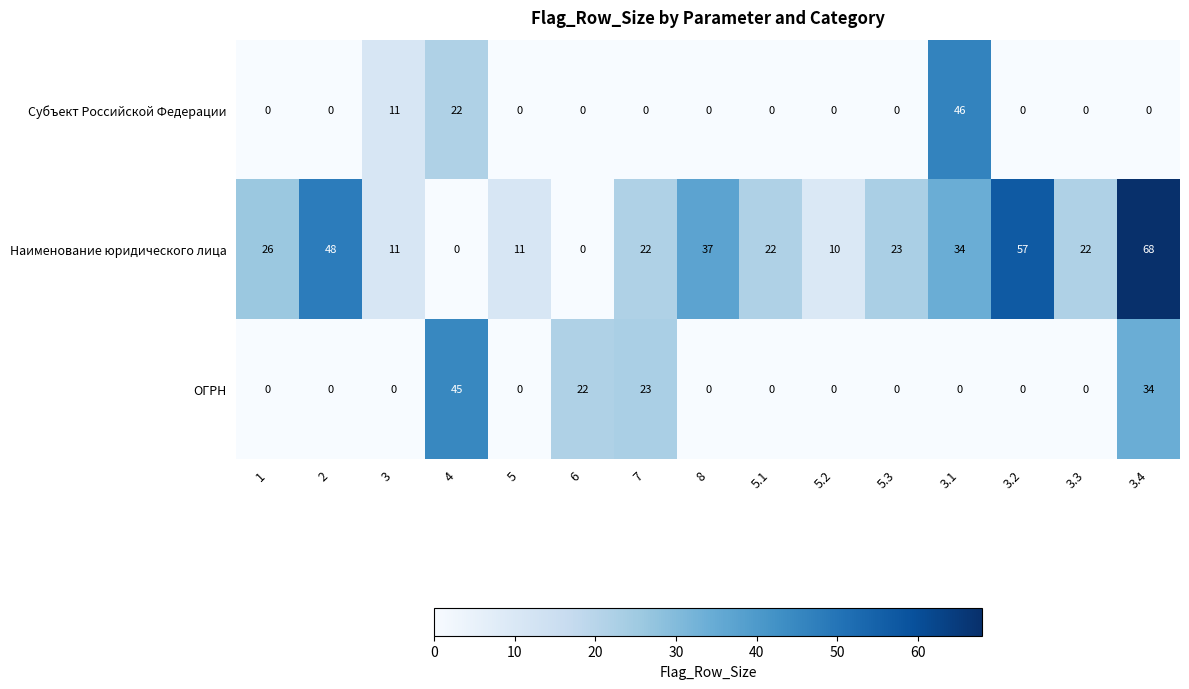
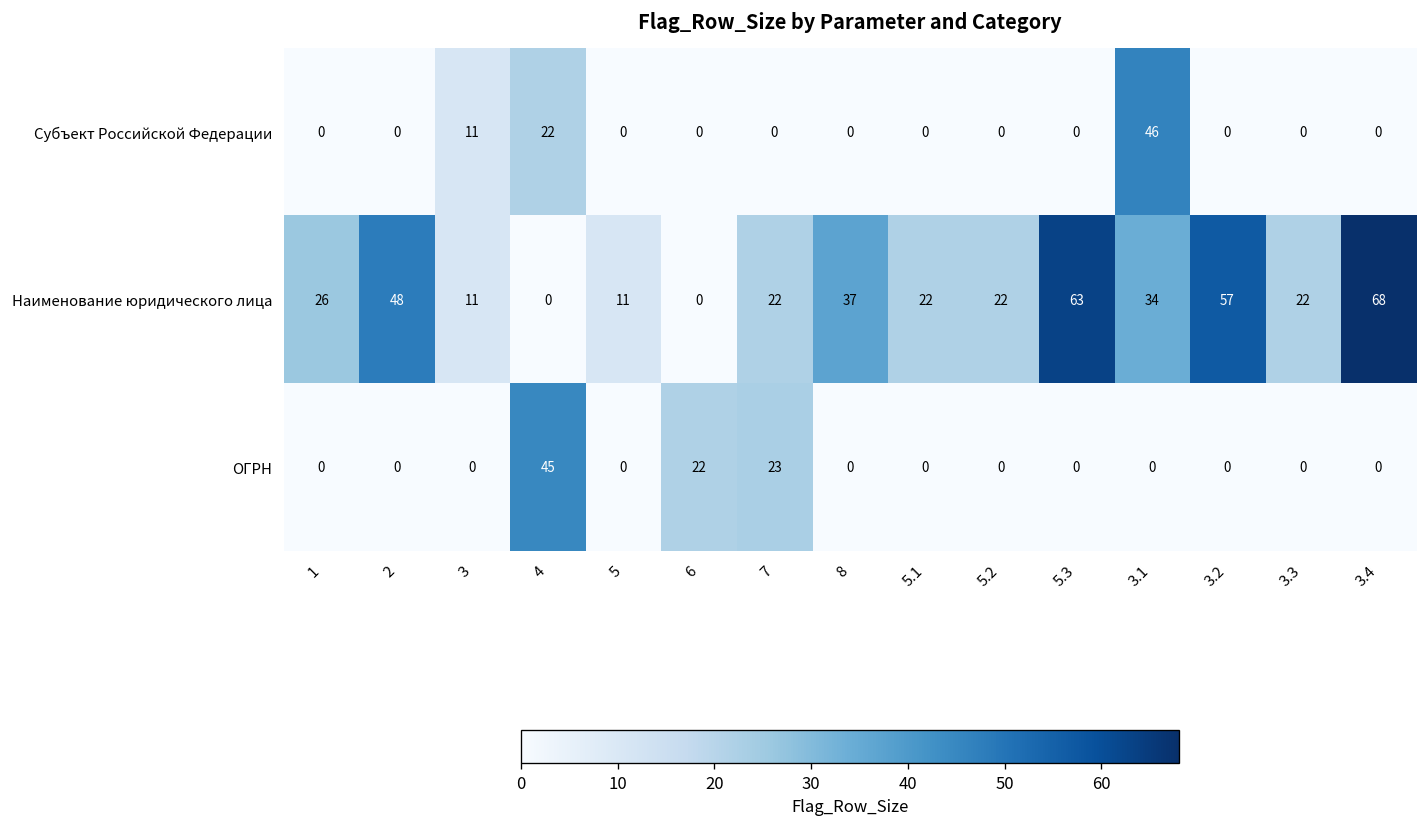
  {
    "Субъект Российской Федерации": {
      "1": 0,
      "2": 0,
      "3": 11,
      "4": 22,
      "5": 0,
      "6": 0,
      "7": 0,
      "8": 0,
      "5.1": 0,
      "5.2": 0,
      "5.3": 0,
      "3.1": 46,
      "3.2": 0,
      "3.3": 0,
      "3.4": 0
    },
    "Наименование юридического лица": {
      "1": 26,
      "2": 48,
      "3": 11,
      "4": 0,
      "5": 11,
      "6": 0,
      "7": 22,
      "8": 37,
      "5.1": 22,
-     "5.2": 10,
-     "5.3": 23,
+     "5.2": 22,
+     "5.3": 63,
      "3.1": 34,
      "3.2": 57,
      "3.3": 22,
      "3.4": 68
    },
    "ОГРН": {
      "1": 0,
      "2": 0,
      "3": 0,
      "4": 45,
      "5": 0,
      "6": 22,
      "7": 23,
      "8": 0,
      "5.1": 0,
      "5.2": 0,
      "5.3": 0,
      "3.1": 0,
      "3.2": 0,
      "3.3": 0,
-     "3.4": 34
+     "3.4": 0
    }
  }
